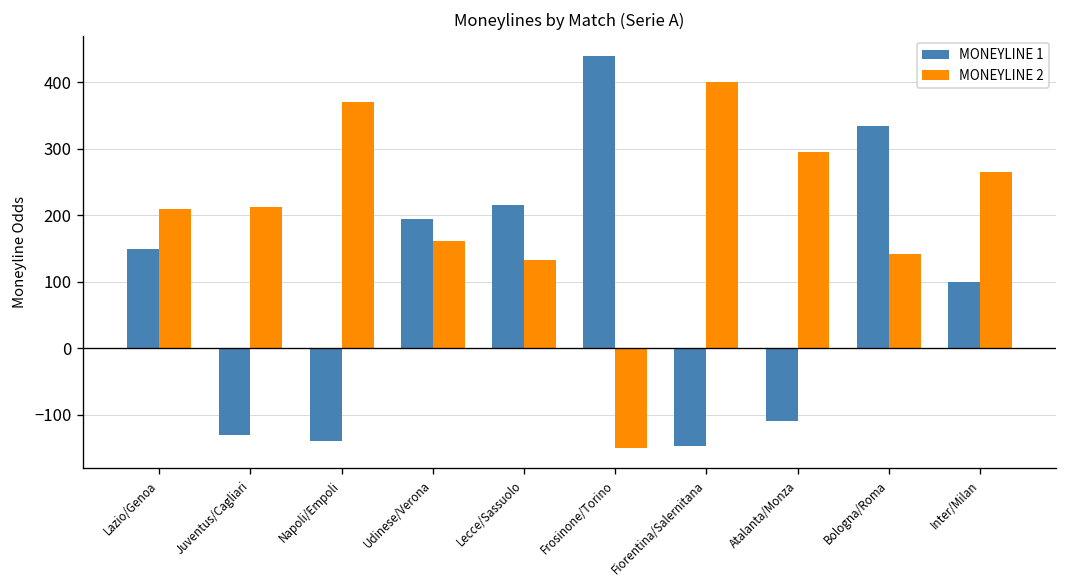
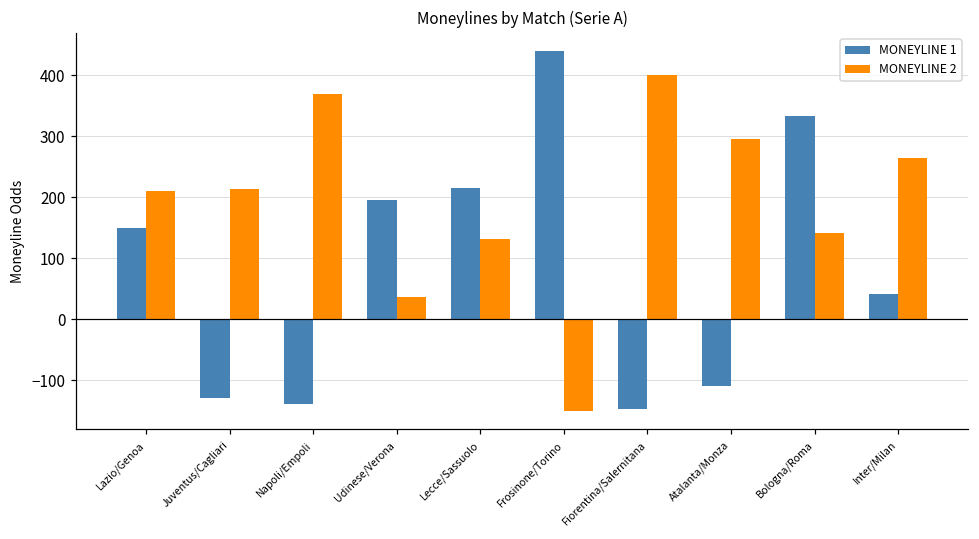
  {
    "MONEYLINE 1": {
      "Lazio/Genoa": 150,
      "Juventus/Cagliari": -130,
      "Napoli/Empoli": -140,
      "Udinese/Verona": 200,
      "Lecce/Sassuolo": 220,
      "Frosinone/Torino": 440,
      "Fiorentina/Salernitana": -150,
      "Atalanta/Monza": -110,
      "Bologna/Roma": 330,
-     "Inter/Milan": 100
+     "Inter/Milan": 40
    },
    "MONEYLINE 2": {
      "Lazio/Genoa": 210,
      "Juventus/Cagliari": 210,
      "Napoli/Empoli": 370,
-     "Udinese/Verona": 160,
+     "Udinese/Verona": 40,
      "Lecce/Sassuolo": 130,
      "Frosinone/Torino": -150,
      "Fiorentina/Salernitana": 400,
      "Atalanta/Monza": 300,
      "Bologna/Roma": 140,
      "Inter/Milan": 270
    }
  }
